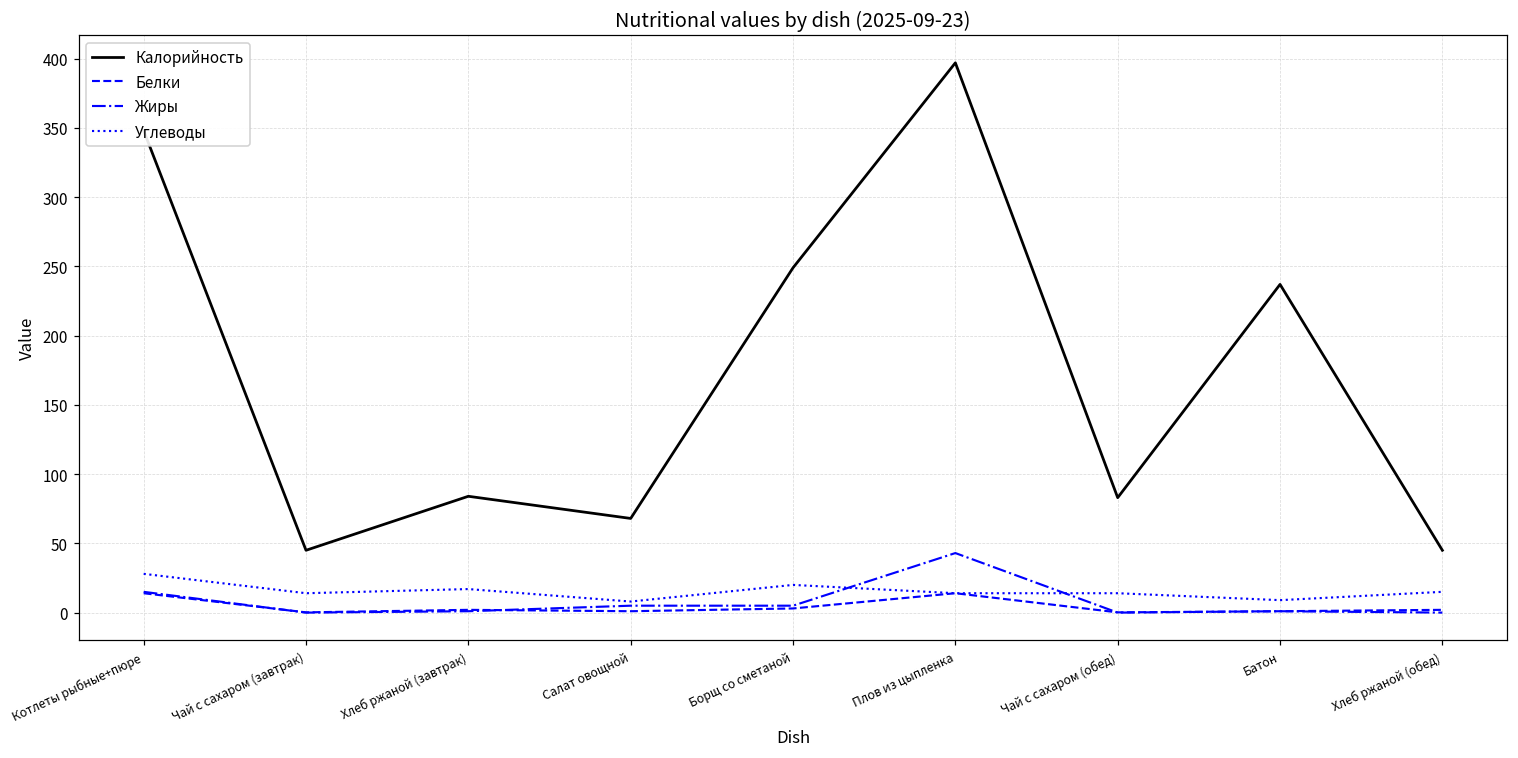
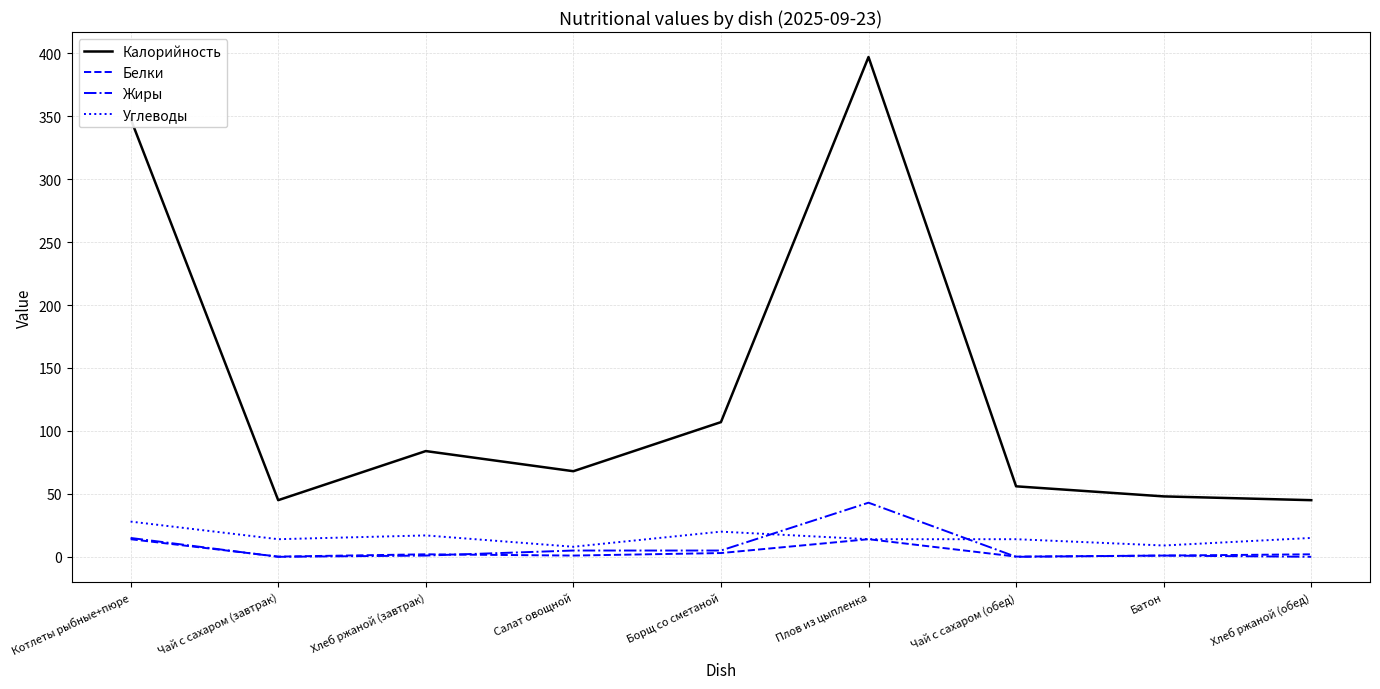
  {
    "Калорийность": {
      "Чай с сахаром (завтрак)": 45,
      "Хлеб ржаной (завтрак)": 84,
      "Салат овощной": 68,
-     "Борщ со сметаной": 249,
+     "Борщ со сметаной": 107,
      "Плов из цыпленка": 397,
-     "Чай с сахаром (обед)": 83,
-     "Батон": 237,
+     "Чай с сахаром (обед)": 56,
+     "Батон": 48,
      "Хлеб ржаной (обед)": 45
    }
  }
